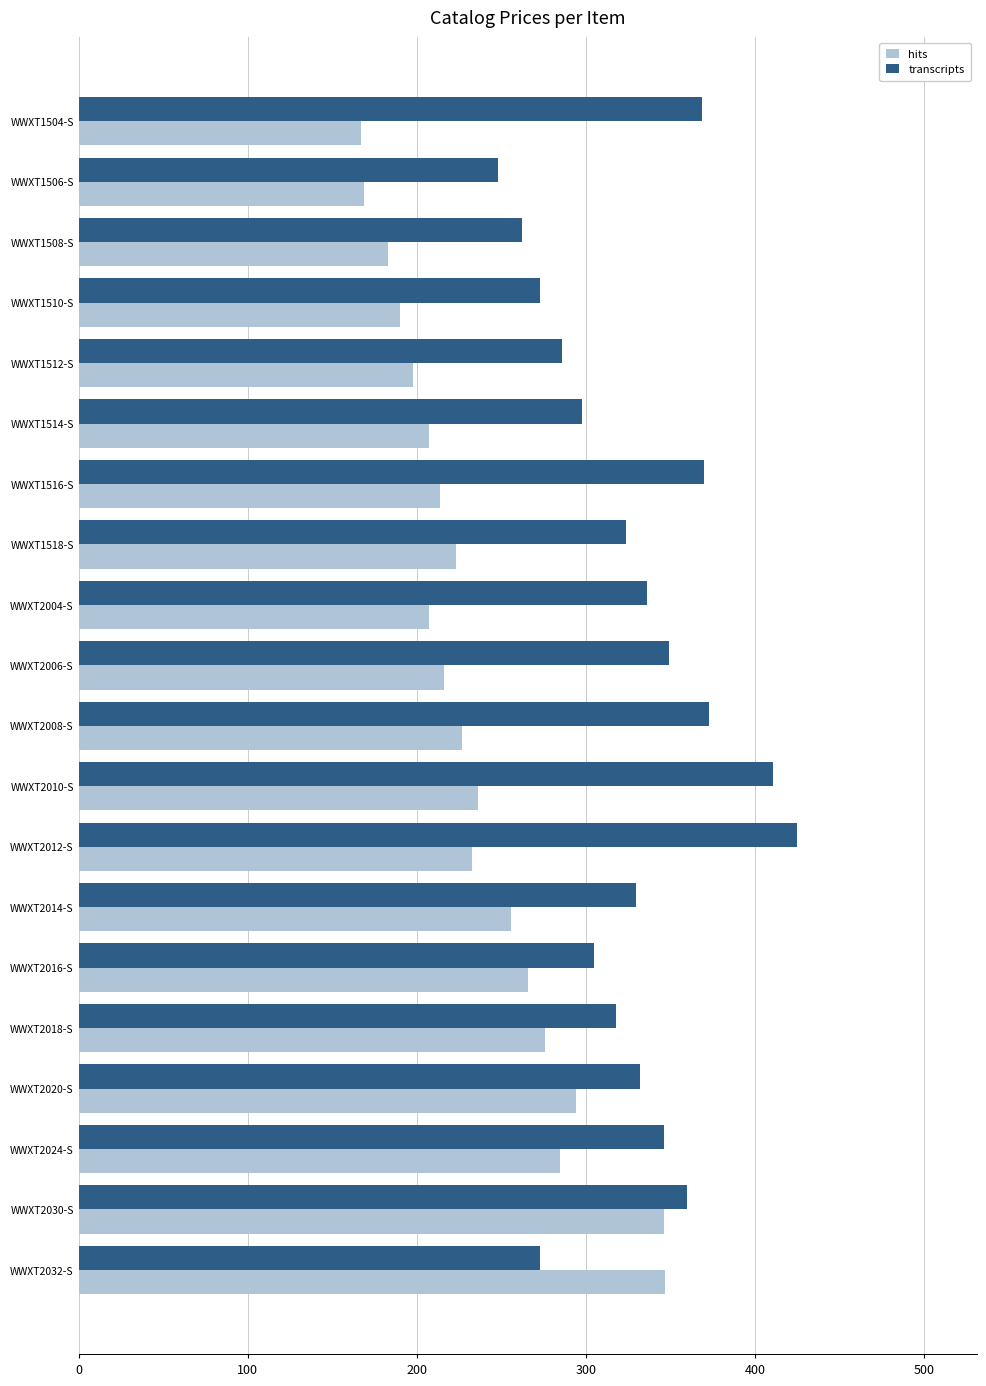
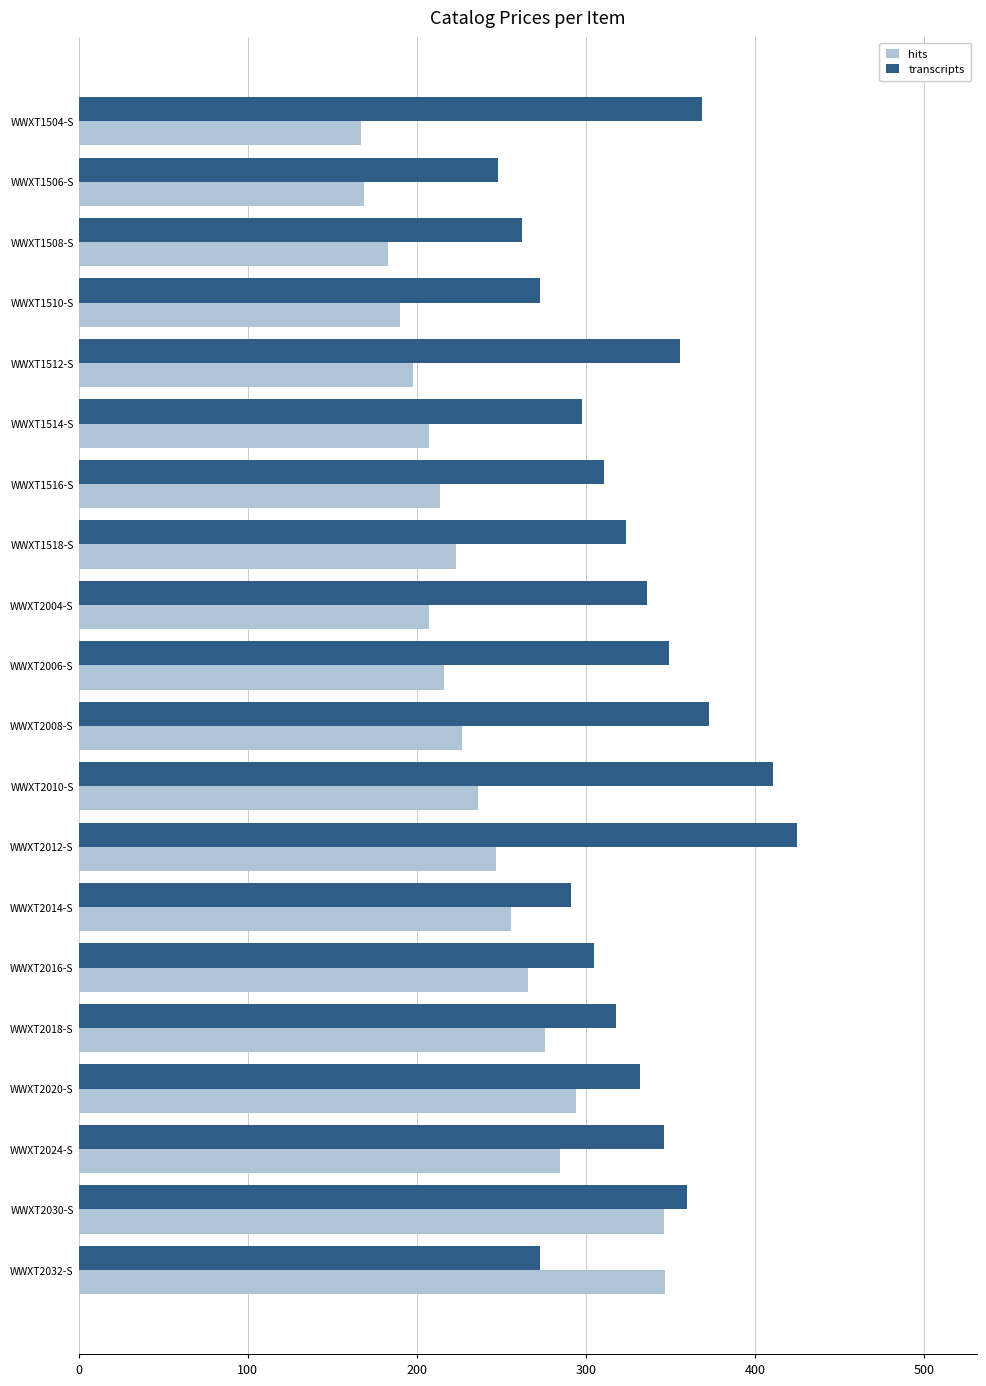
  {
    "hits": {
      "WWXT1504-S": 167,
      "WWXT1506-S": 169,
      "WWXT1508-S": 183,
      "WWXT1510-S": 190,
      "WWXT1512-S": 198,
      "WWXT1514-S": 207,
      "WWXT1516-S": 214,
      "WWXT1518-S": 223,
      "WWXT2004-S": 207,
      "WWXT2006-S": 216,
      "WWXT2008-S": 227,
      "WWXT2010-S": 236,
-     "WWXT2012-S": 233,
+     "WWXT2012-S": 247,
      "WWXT2014-S": 256,
      "WWXT2016-S": 266,
      "WWXT2018-S": 276,
      "WWXT2020-S": 294,
      "WWXT2024-S": 285,
      "WWXT2030-S": 346,
      "WWXT2032-S": 347
    },
    "transcripts": {
      "WWXT1504-S": 369,
      "WWXT1506-S": 248,
      "WWXT1508-S": 262,
      "WWXT1510-S": 273,
-     "WWXT1512-S": 286,
+     "WWXT1512-S": 356,
      "WWXT1514-S": 298,
-     "WWXT1516-S": 370,
+     "WWXT1516-S": 311,
      "WWXT1518-S": 324,
      "WWXT2004-S": 336,
      "WWXT2006-S": 349,
      "WWXT2008-S": 373,
      "WWXT2010-S": 411,
      "WWXT2012-S": 425,
-     "WWXT2014-S": 330,
+     "WWXT2014-S": 291,
      "WWXT2016-S": 305,
      "WWXT2018-S": 318,
      "WWXT2020-S": 332,
      "WWXT2024-S": 346,
      "WWXT2030-S": 360,
      "WWXT2032-S": 273
    }
  }
